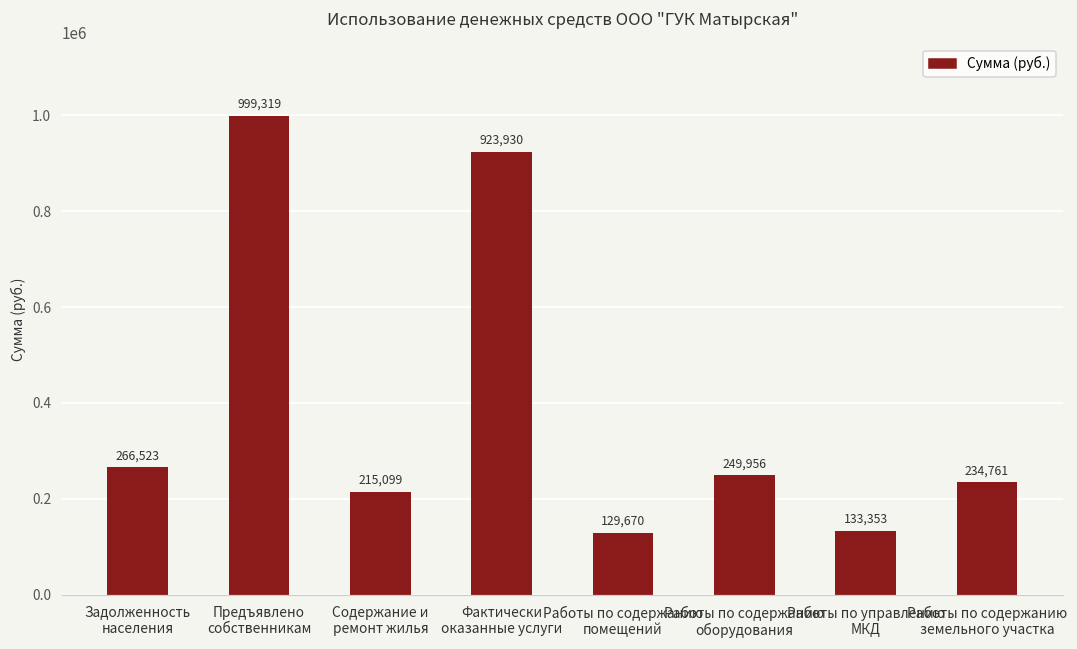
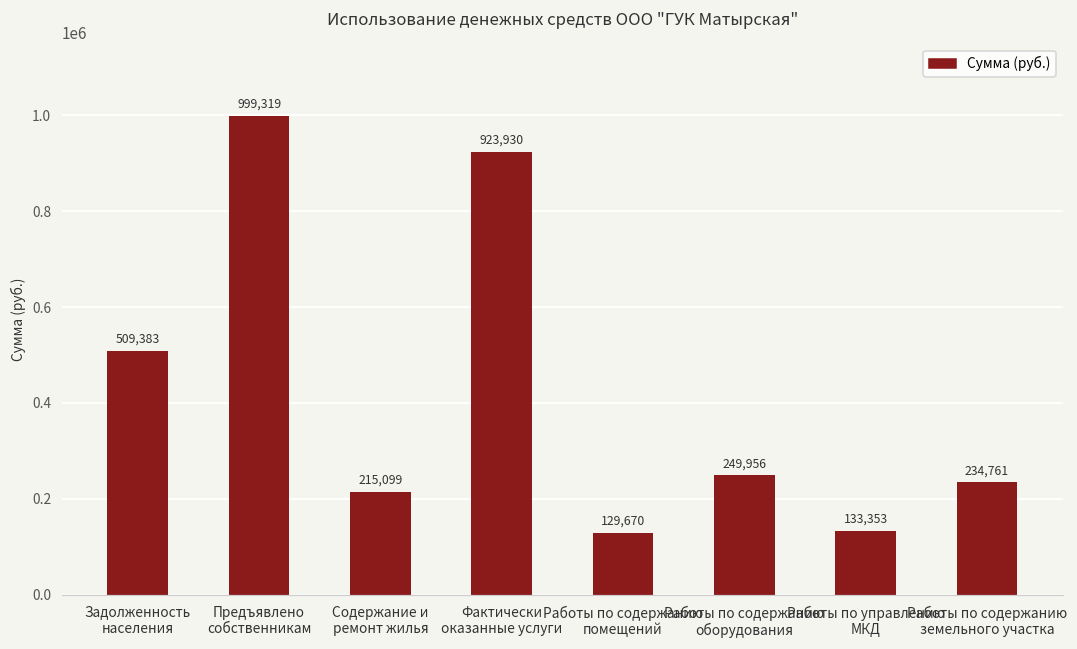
  {
-   "Задолженность населения": "266,523",
+   "Задолженность населения": "509,383",
    "Предъявлено собственникам": "999,319",
    "Содержание и ремонт жилья": "215,099"
  }
